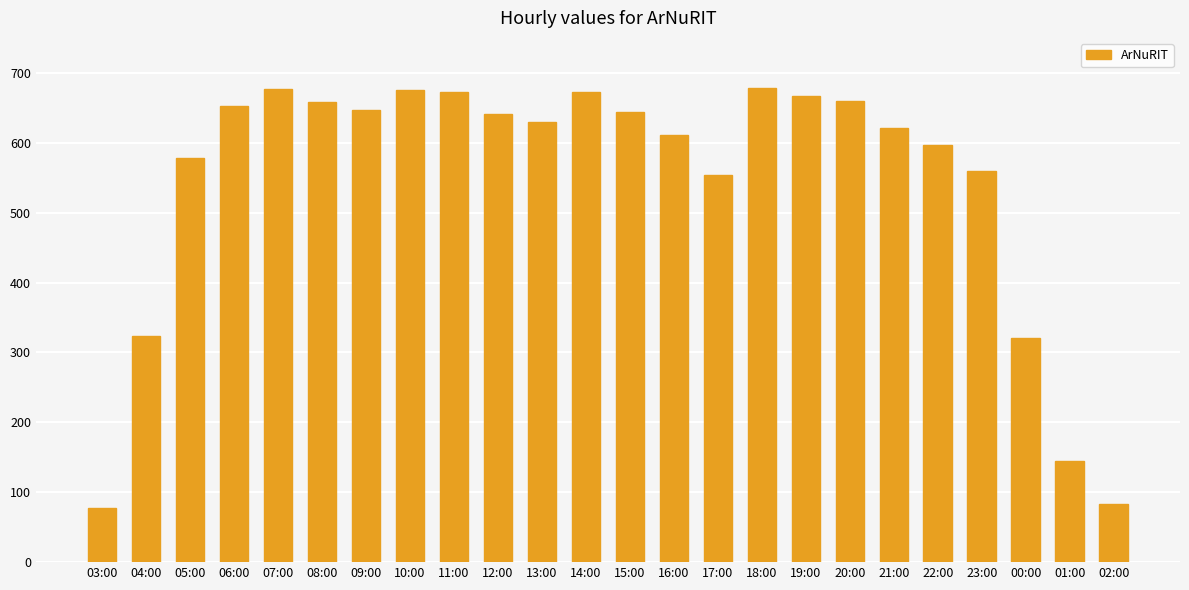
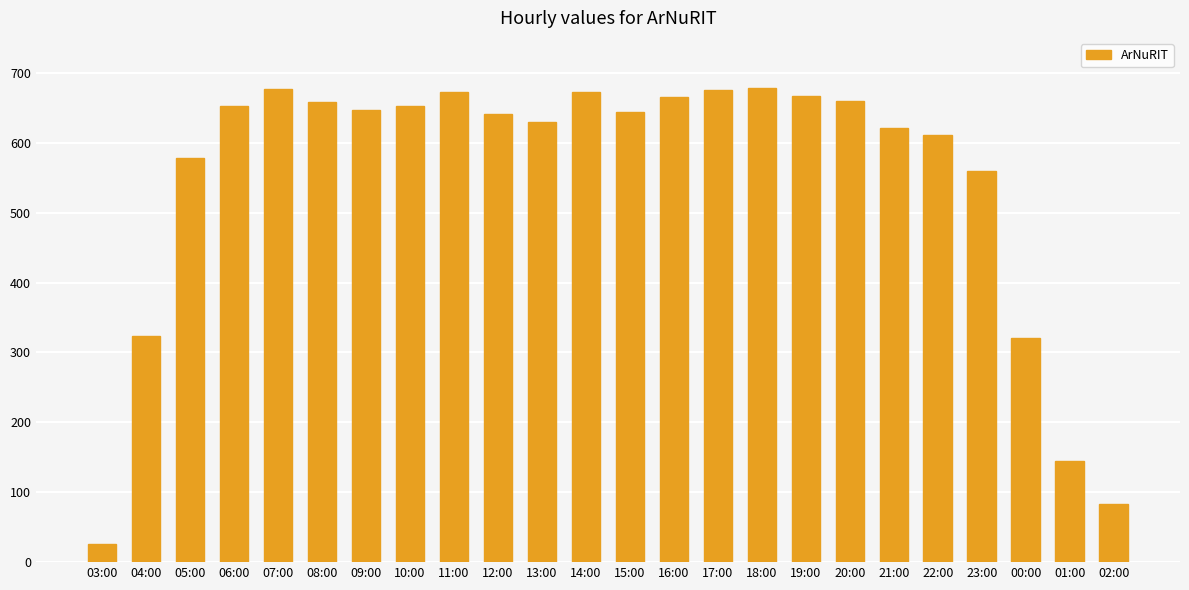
  {
-   "03:00": 80,
+   "03:00": 30,
    "04:00": 320,
    "05:00": 580,
    "06:00": 650,
    "07:00": 680,
    "08:00": 660,
    "09:00": 650,
-   "10:00": 680,
+   "10:00": 650,
    "11:00": 670,
    "12:00": 640,
    "13:00": 630,
    "14:00": 670,
    "15:00": 640,
-   "16:00": 610,
-   "17:00": 550,
+   "16:00": 670,
+   "17:00": 680,
    "18:00": 680,
    "19:00": 670,
    "20:00": 660,
    "21:00": 620,
-   "22:00": 600,
+   "22:00": 610,
    "23:00": 560,
    "00:00": 320,
    "01:00": 140,
    "02:00": 80
  }
